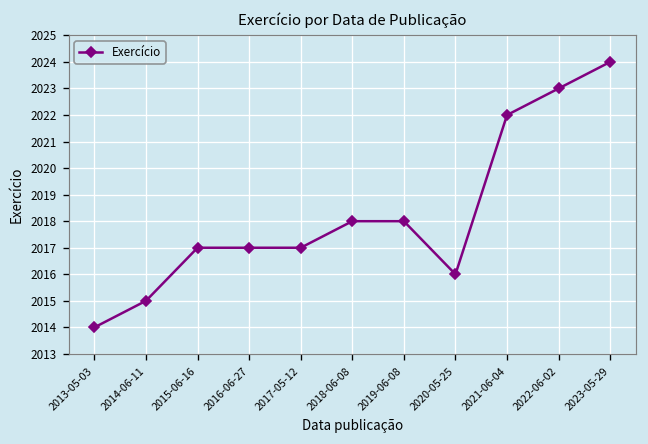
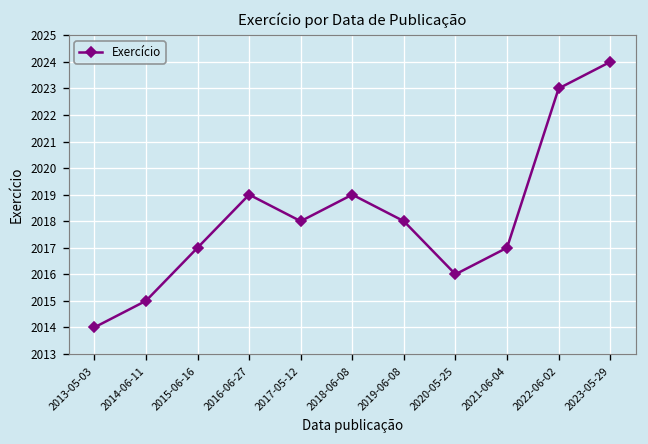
  {
    "2013-05-03": 2014,
    "2014-06-11": 2015,
    "2015-06-16": 2017,
-   "2016-06-27": 2017,
-   "2017-05-12": 2017,
-   "2018-06-08": 2018,
+   "2016-06-27": 2019,
+   "2017-05-12": 2018,
+   "2018-06-08": 2019,
    "2019-06-08": 2018,
    "2020-05-25": 2016,
-   "2021-06-04": 2022,
+   "2021-06-04": 2017,
    "2022-06-02": 2023,
    "2023-05-29": 2024
  }
